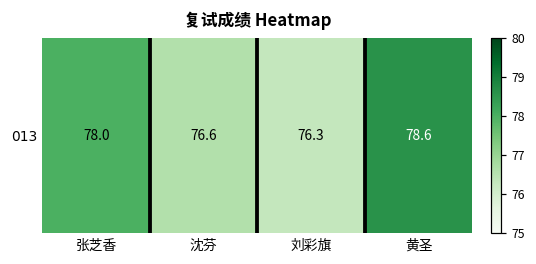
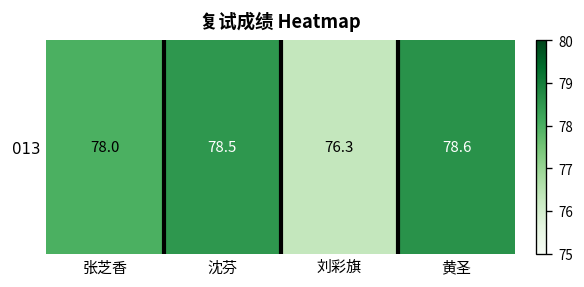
  {
    "013": {
      "张芝香": 78.0,
-     "沈芬": 76.6,
+     "沈芬": 78.5,
      "刘彩旗": 76.3,
      "黄圣": 78.6
    }
  }
